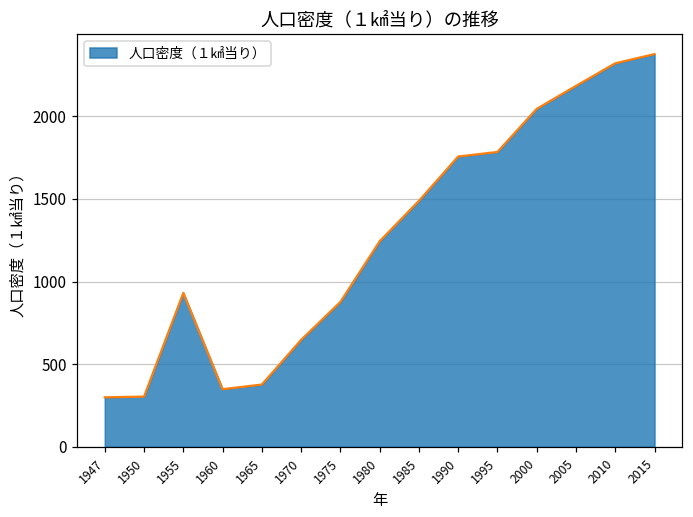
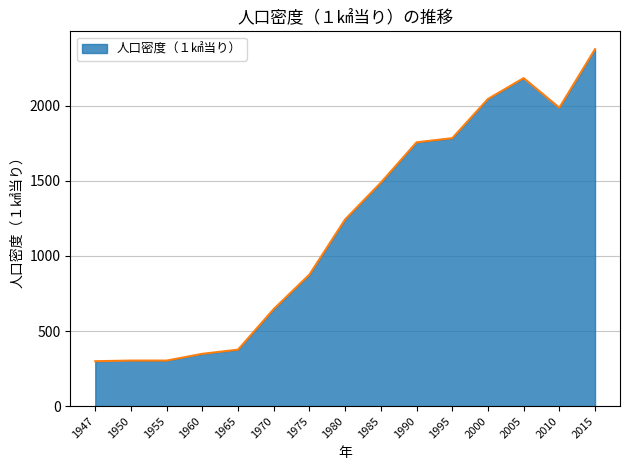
  {
    "1947": 300,
    "1950": 300,
-   "1955": 930,
+   "1955": 300,
    "1960": 350,
    "1965": 380,
    "1970": 650,
    "1975": 880,
    "1980": 1240,
    "1985": 1490,
    "1990": 1760,
    "1995": 1780,
    "2000": 2050,
    "2005": 2180,
-   "2010": 2320,
+   "2010": 1990,
    "2015": 2380
  }
